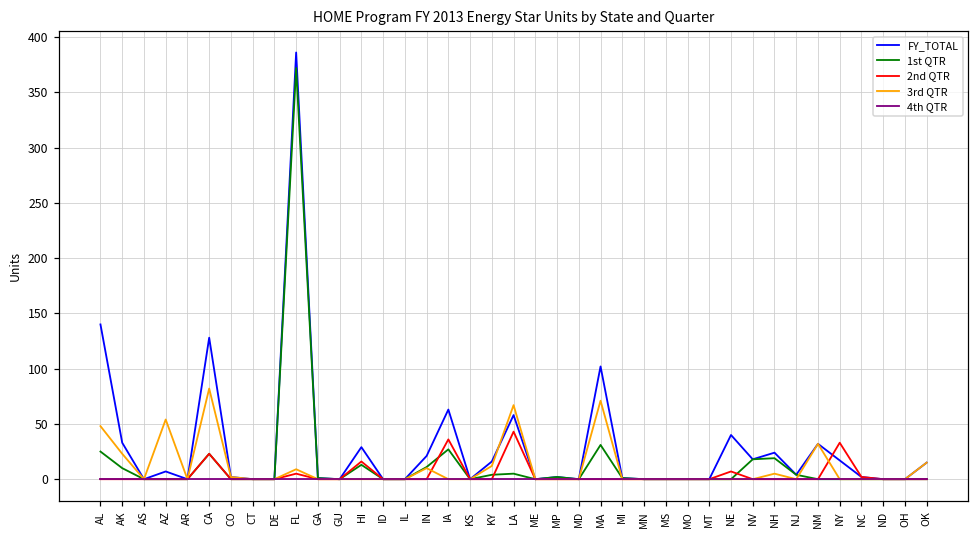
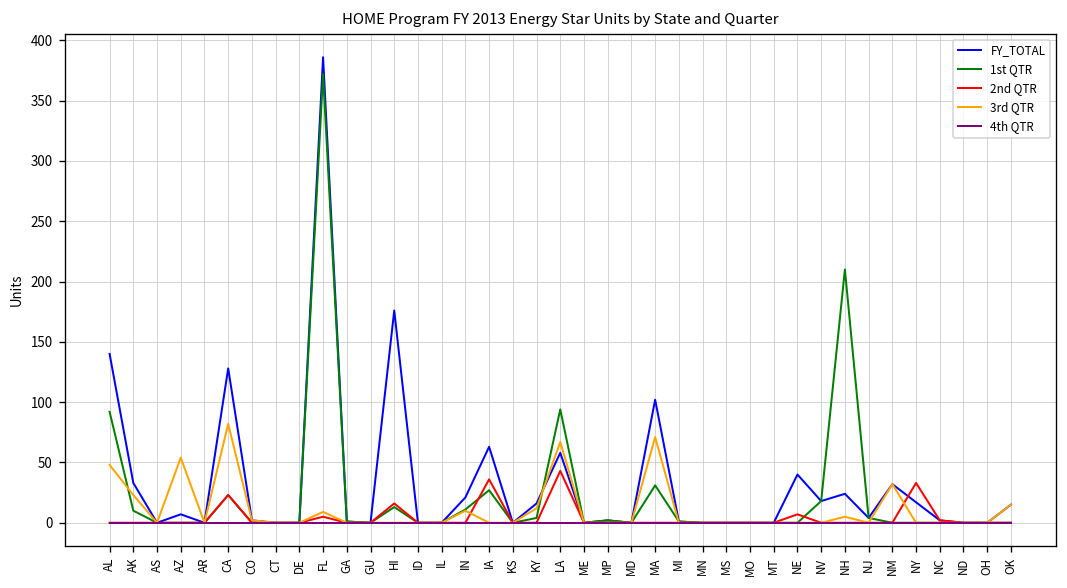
  {
    "FY_TOTAL": {
      "AL": 140,
      "AK": 33,
      "AZ": 7,
      "CA": 128,
      "FL": 386,
-     "HI": 29,
+     "HI": 176,
      "IN": 21,
      "IA": 63,
      "KY": 16,
      "LA": 58,
      "MA": 102,
      "NE": 40,
      "NH": 24,
      "NY": 17
    },
    "1st QTR": {
-     "AL": 25,
+     "AL": 92,
      "AK": 10,
      "FL": 372,
      "HI": 13,
      "IA": 27,
      "KY": 4,
-     "LA": 5,
+     "LA": 94,
      "MA": 31,
-     "NH": 19
+     "NH": 210
    },
    "2nd QTR": {
      "FL": 5,
      "HI": 16,
      "IA": 36,
      "LA": 43,
      "NE": 7,
      "NY": 33
    },
    "3rd QTR": {
      "AL": 48,
      "AK": 23,
      "AZ": 54,
      "CA": 82,
      "FL": 9,
      "KY": 12,
      "LA": 67,
      "MA": 71,
      "NH": 5
    },
    "4th QTR": {
      "CA": 0,
      "FL": 0,
      "LA": 0
    }
  }
